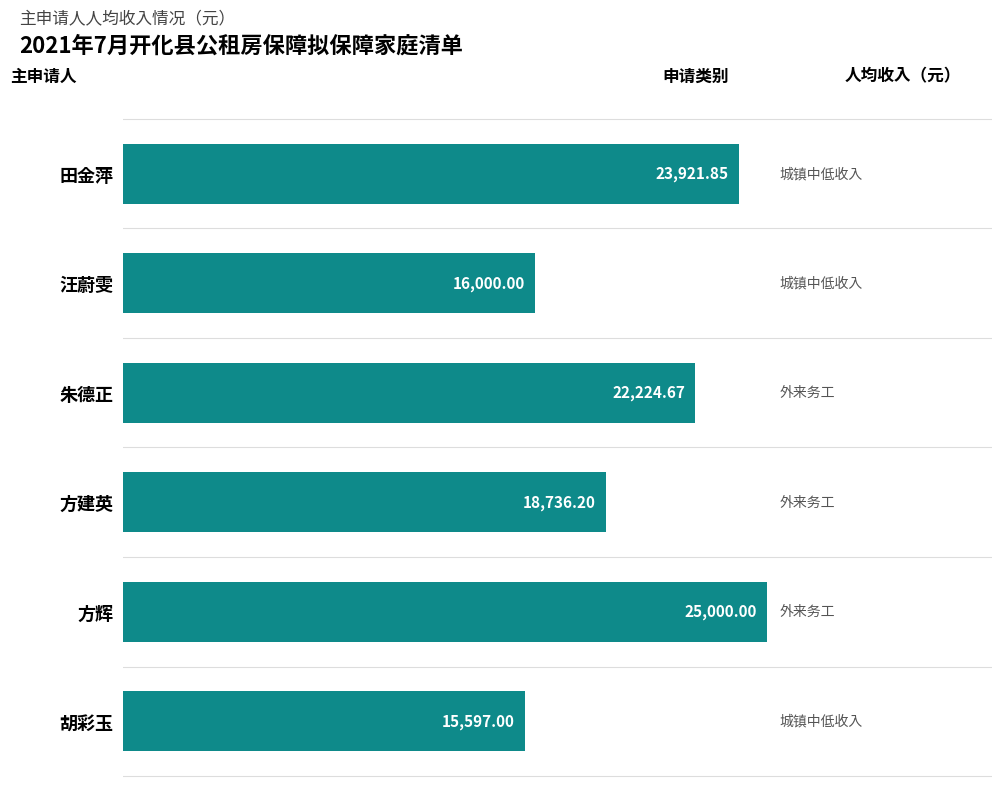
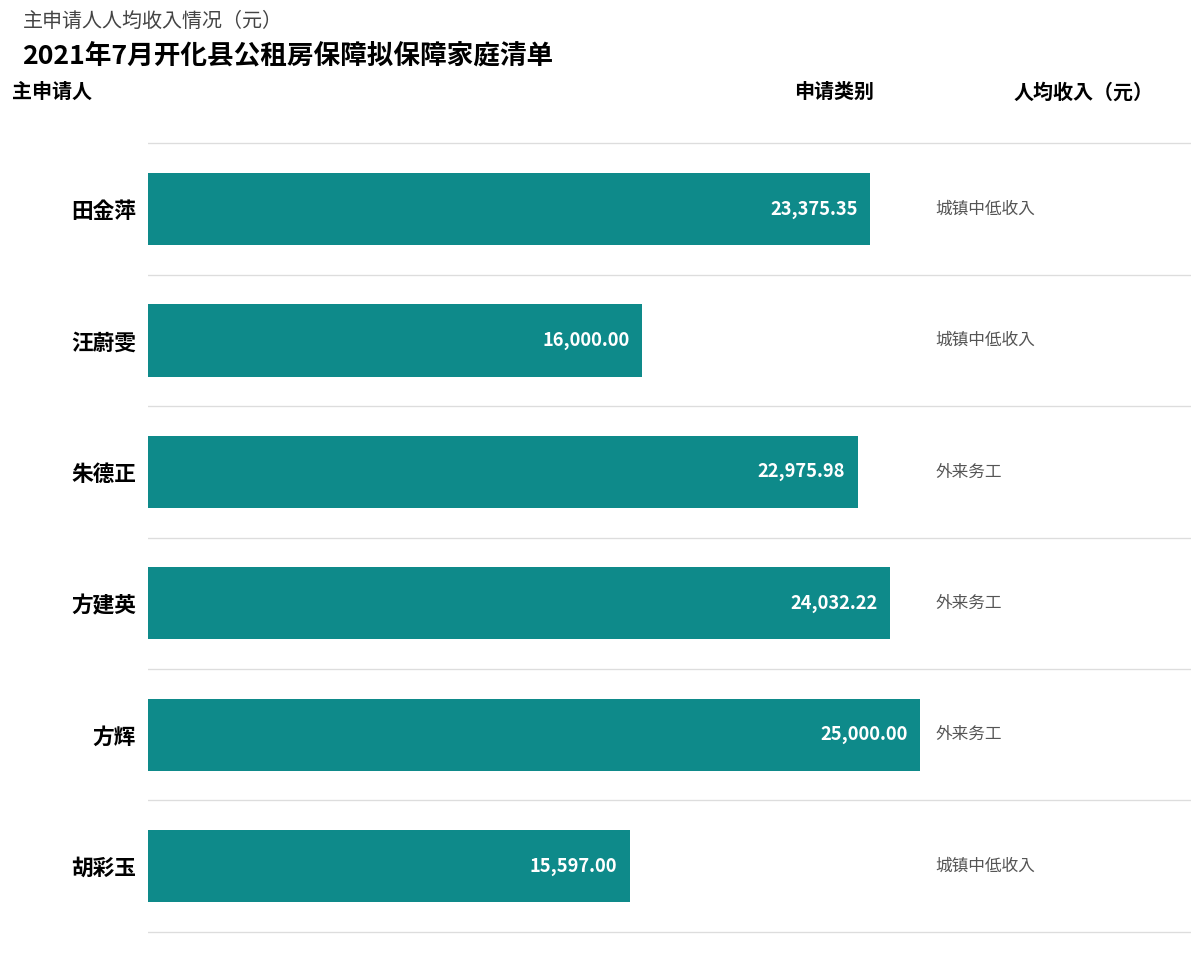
  {
-   "田金萍": "23,921.85",
+   "田金萍": "23,375.35",
    "汪蔚雯": "16,000.00",
-   "朱德正": "22,224.67",
-   "方建英": "18,736.20",
+   "朱德正": "22,975.98",
+   "方建英": "24,032.22",
    "方辉": "25,000.00",
    "胡彩玉": "15,597.00"
  }
